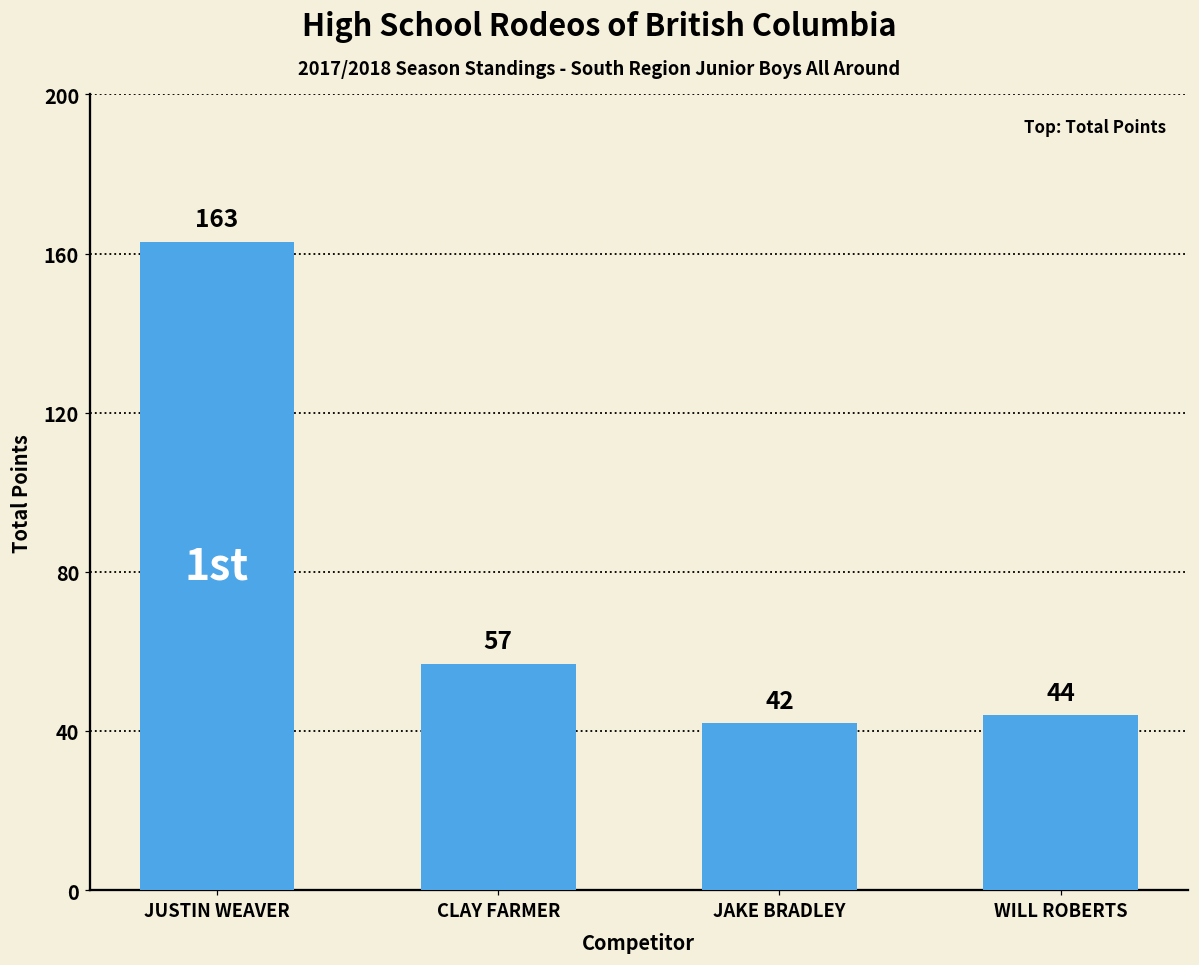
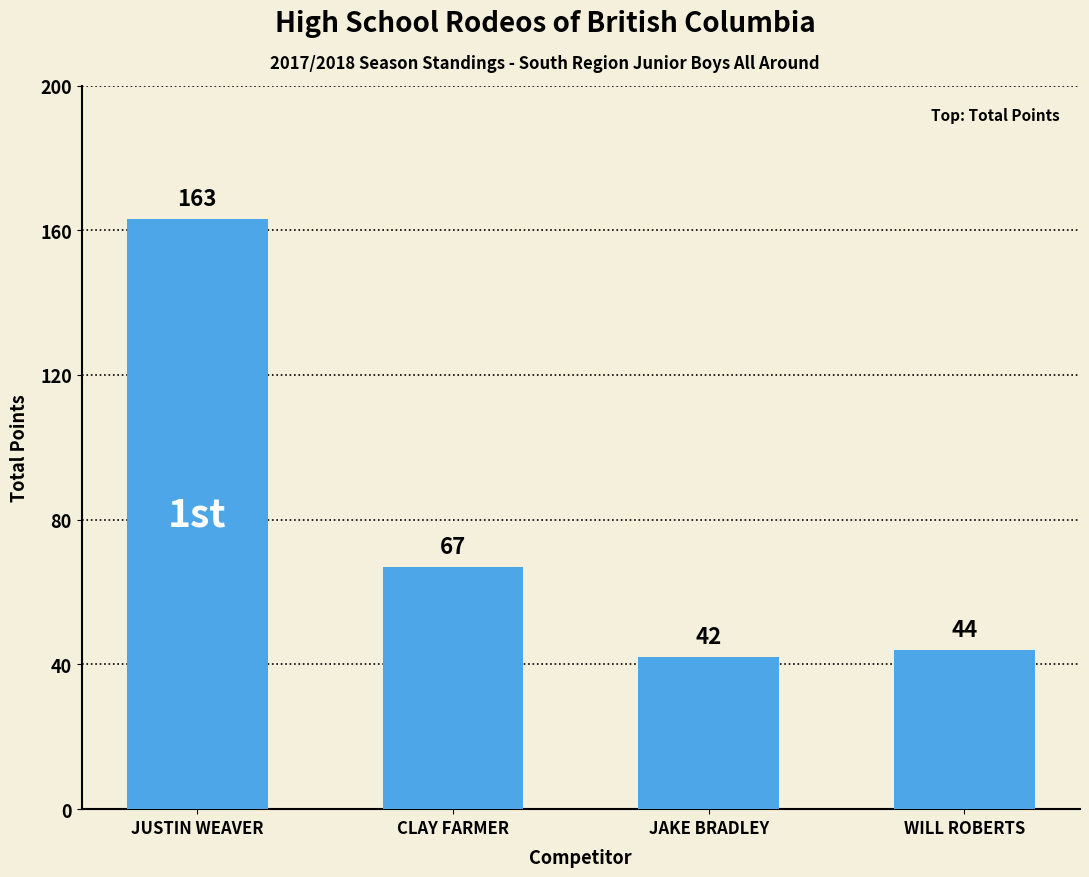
  {
    "JUSTIN WEAVER": 163,
-   "CLAY FARMER": 57,
+   "CLAY FARMER": 67,
    "JAKE BRADLEY": 42,
    "WILL ROBERTS": 44
  }
